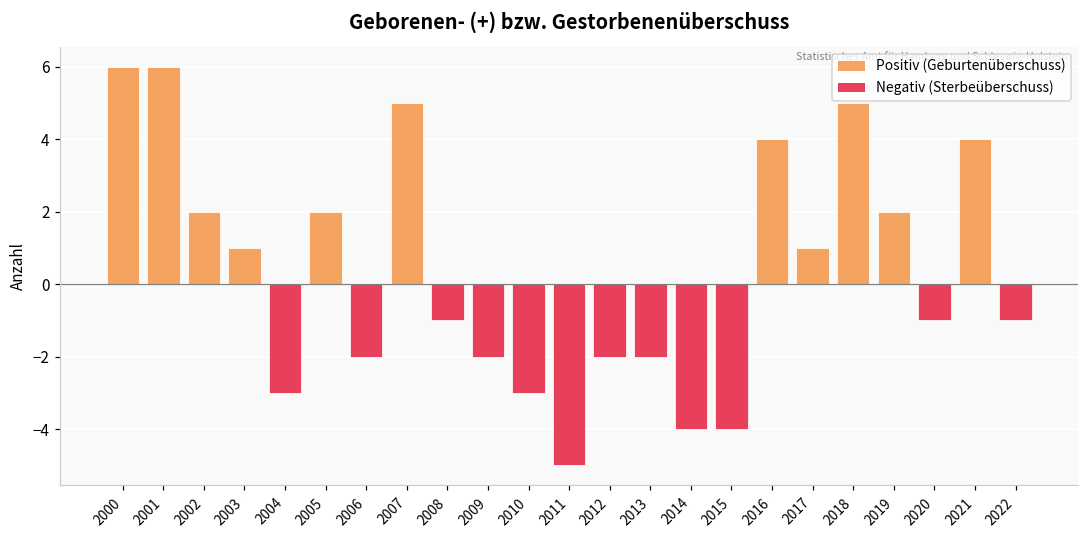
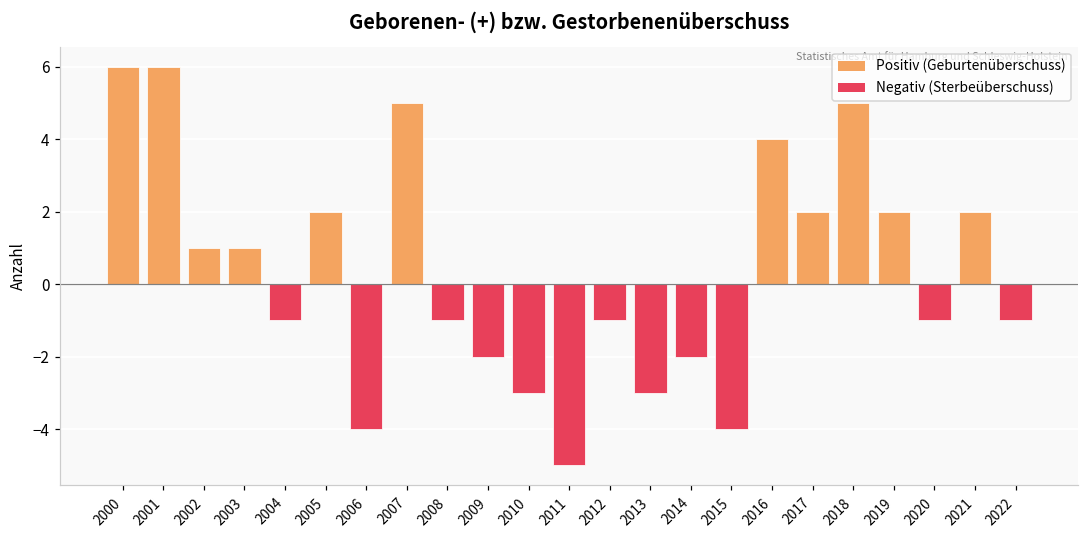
  {
    "2000": 6,
    "2001": 6,
-   "2002": 2,
+   "2002": 1,
    "2003": 1,
-   "2004": -3,
+   "2004": -1,
    "2005": 2,
-   "2006": -2,
+   "2006": -4,
    "2007": 5,
    "2008": -1,
    "2009": -2,
    "2010": -3,
    "2011": -5,
-   "2012": -2,
-   "2013": -2,
-   "2014": -4,
+   "2012": -1,
+   "2013": -3,
+   "2014": -2,
    "2015": -4,
    "2016": 4,
-   "2017": 1,
+   "2017": 2,
    "2018": 5,
    "2019": 2,
    "2020": -1,
-   "2021": 4,
+   "2021": 2,
    "2022": -1
  }
